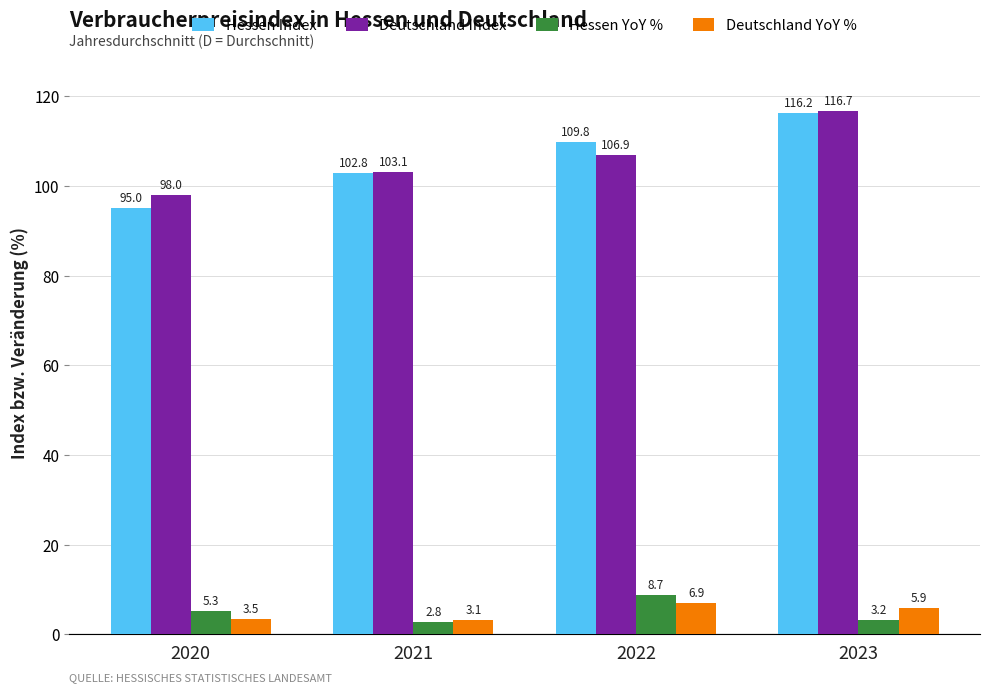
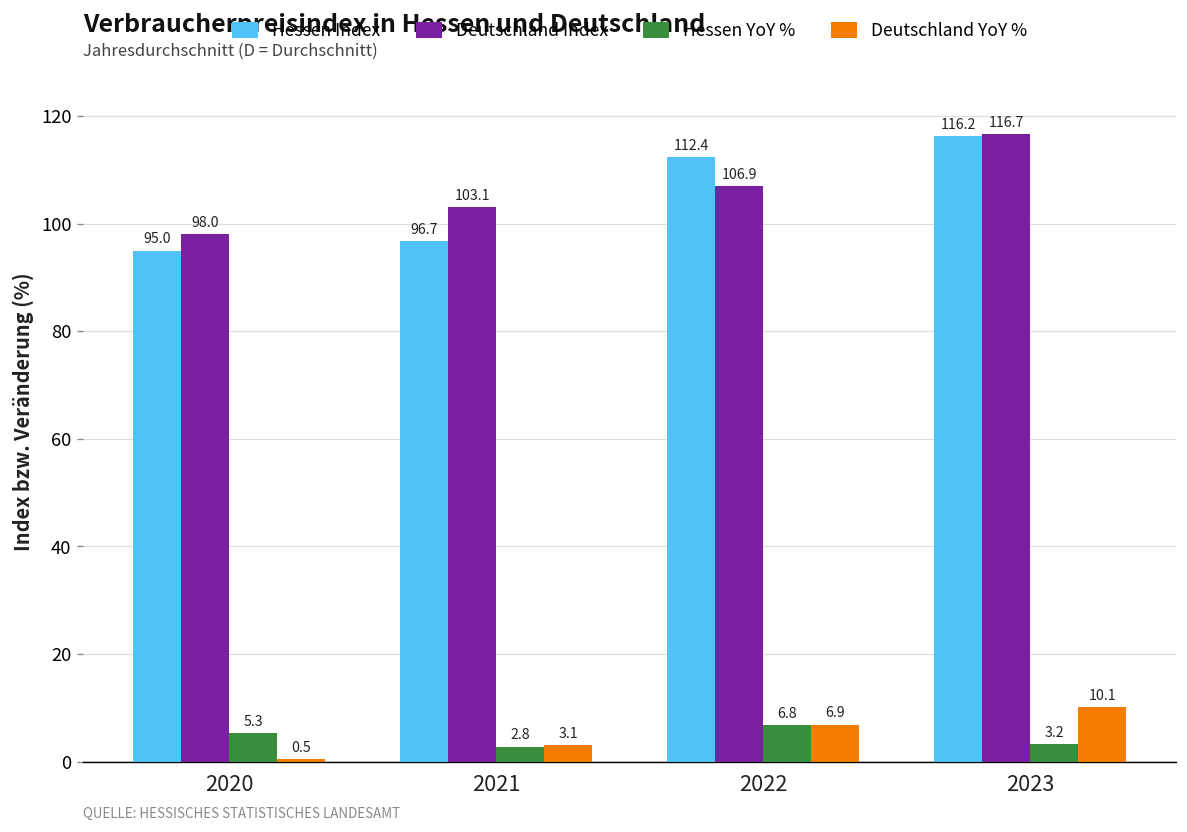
  {
    "Hessen Index": {
      "2020": 95.0,
-     "2021": 102.8,
-     "2022": 109.8,
+     "2021": 96.7,
+     "2022": 112.4,
      "2023": 116.2
    },
    "Deutschland Index": {
      "2020": 98.0,
      "2021": 103.1,
      "2022": 106.9,
      "2023": 116.7
    },
    "Hessen YoY %": {
      "2020": 5.3,
      "2021": 2.8,
-     "2022": 8.7,
+     "2022": 6.8,
      "2023": 3.2
    },
    "Deutschland YoY %": {
-     "2020": 3.5,
+     "2020": 0.5,
      "2021": 3.1,
      "2022": 6.9,
-     "2023": 5.9
+     "2023": 10.1
    }
  }
